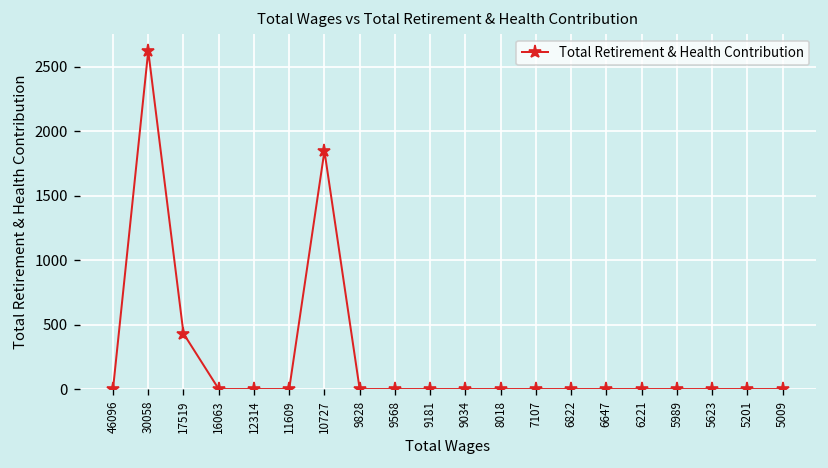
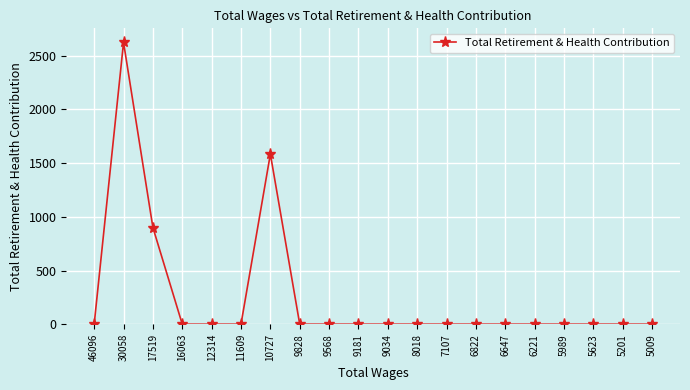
  {
    "46096": 0,
    "30058": 2620,
-   "17519": 430,
+   "17519": 900,
    "16063": 0,
    "12314": 0,
    "11609": 0,
-   "10727": 1850,
+   "10727": 1580,
    "9828": 0,
    "9568": 0,
    "9181": 0,
    "9034": 0,
    "8018": 0,
    "7107": 0,
    "6822": 0,
    "6647": 0,
    "6221": 0,
    "5989": 0,
    "5623": 0,
    "5201": 0,
    "5009": 0
  }
